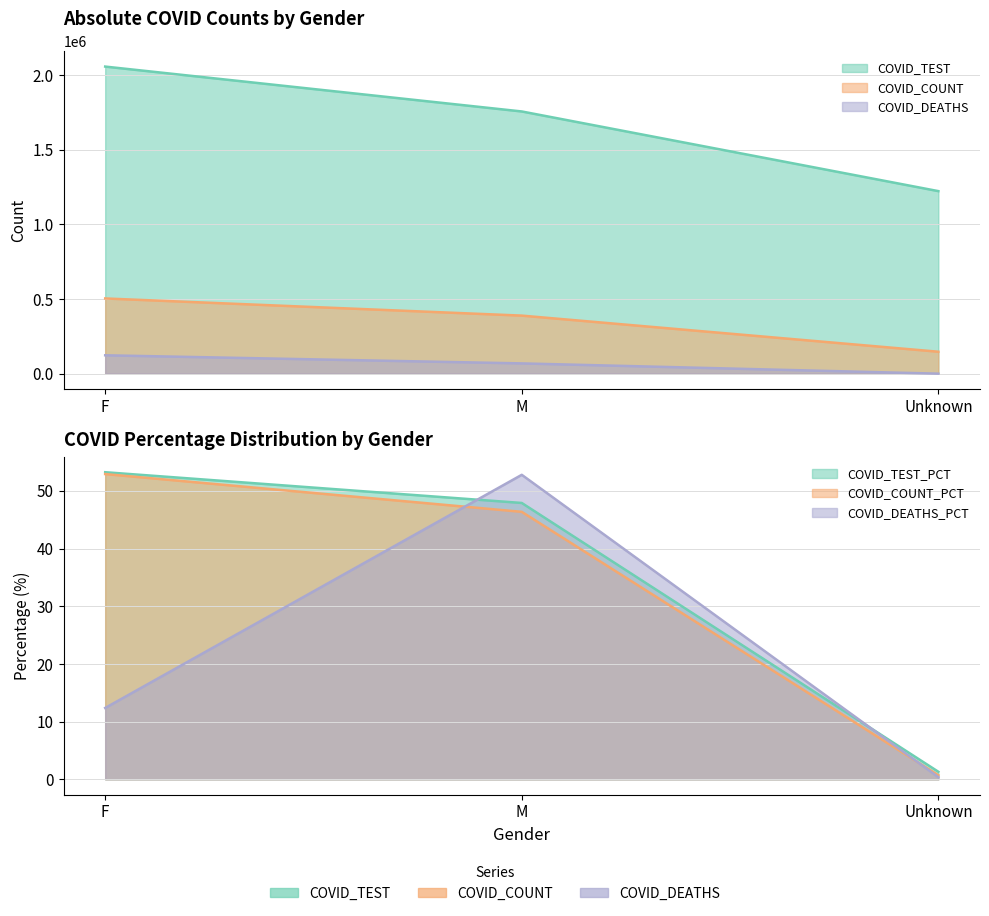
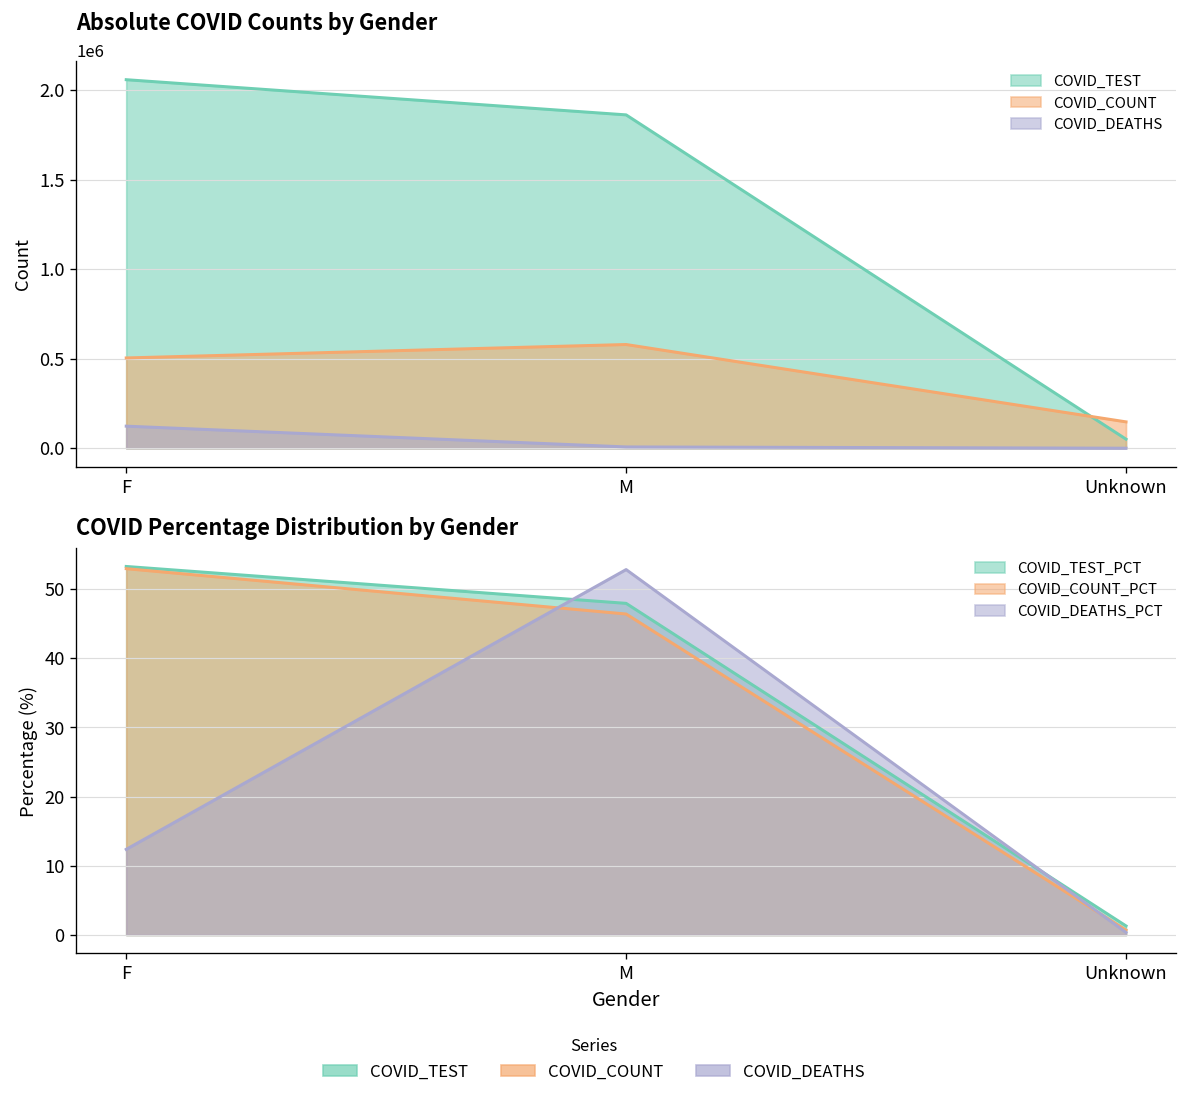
  {
    "Absolute COVID Counts by Gender": {
      "COVID_TEST": {
        "F": 2060000,
-       "M": 1760000,
-       "Unknown": 1220000
+       "M": 1860000,
+       "Unknown": 50000
      },
      "COVID_COUNT": {
        "F": 500000,
-       "M": 390000,
+       "M": 580000,
        "Unknown": 150000
      },
      "COVID_DEATHS": {
        "F": 120000,
-       "M": 70000,
+       "M": 10000,
        "Unknown": 0
      }
    },
    "COVID Percentage Distribution by Gender": {
      "COVID_TEST_PCT": {
        "M": 48,
        "Unknown": 1
      },
      "COVID_COUNT_PCT": {
        "M": 46
      },
      "COVID_DEATHS_PCT": {
        "F": 12,
        "M": 53
      }
    }
  }
